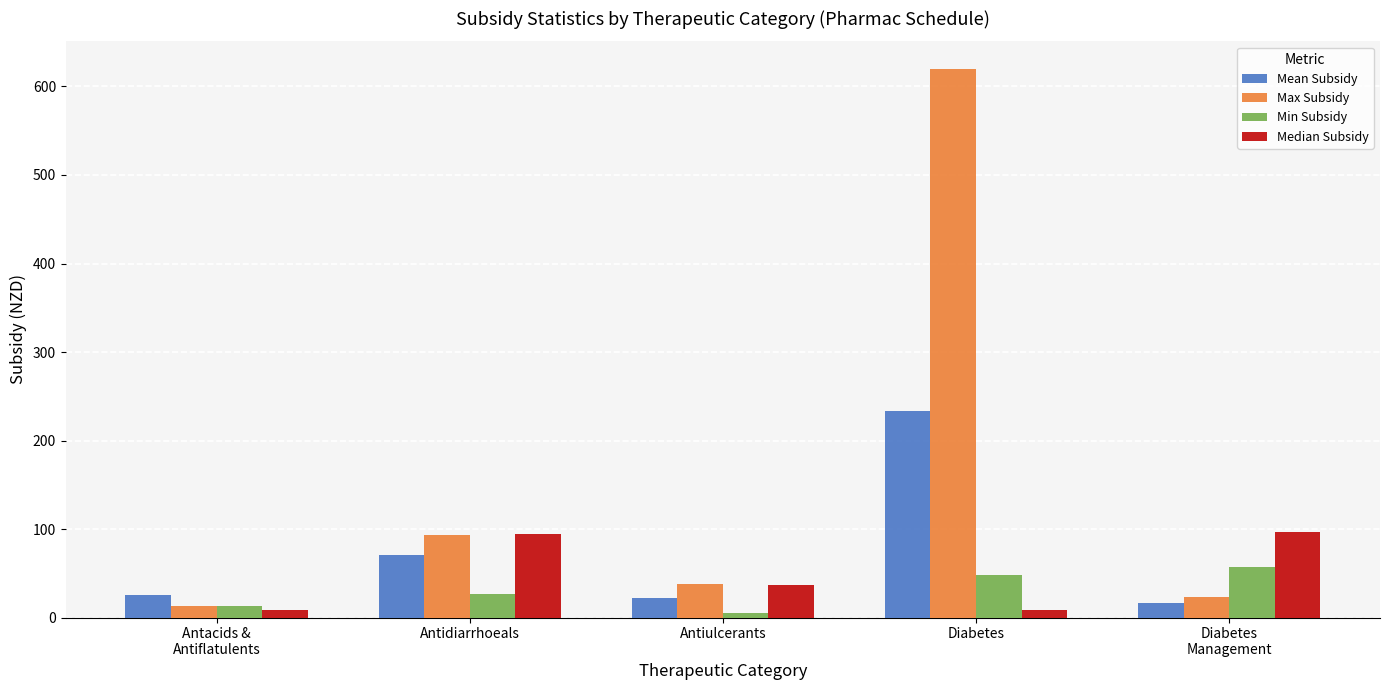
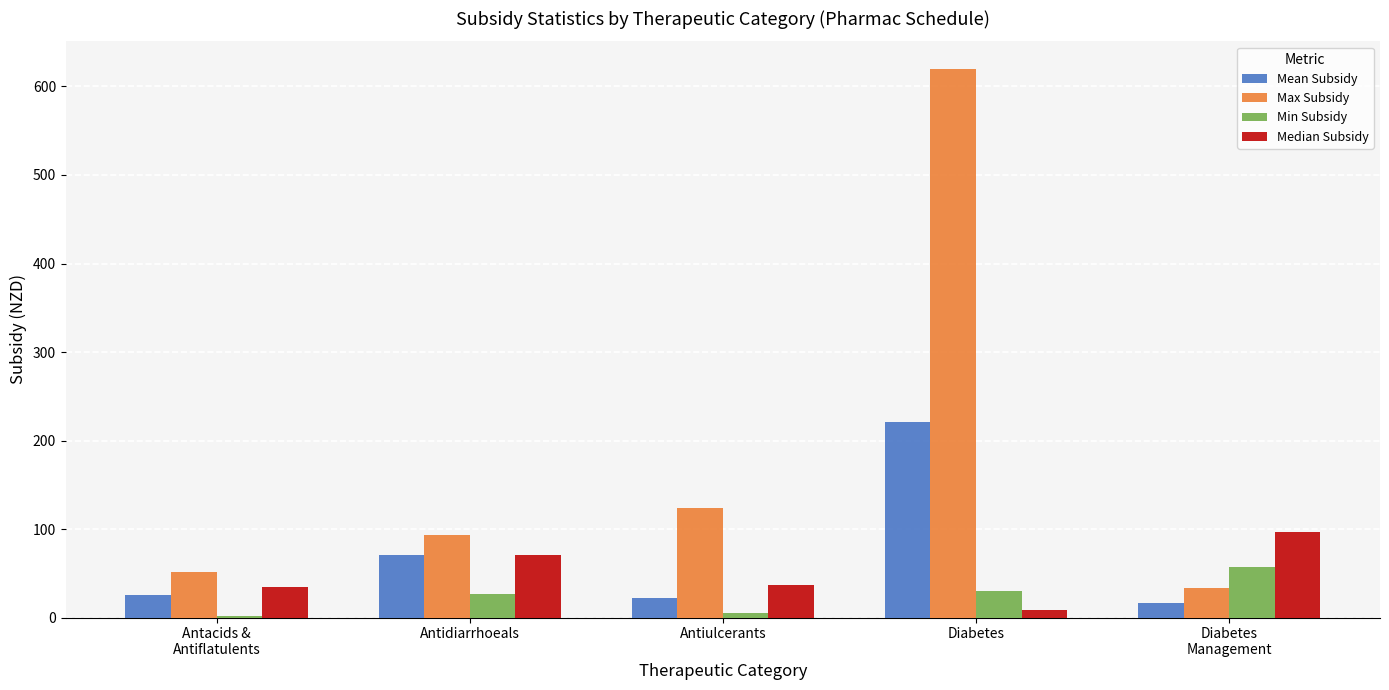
  {
    "Mean Subsidy": {
      "Antacids & Antiflatulents": 30,
      "Antidiarrhoeals": 70,
      "Antiulcerants": 20,
-     "Diabetes": 230,
+     "Diabetes": 220,
      "Diabetes Management": 20
    },
    "Max Subsidy": {
-     "Antacids & Antiflatulents": 10,
+     "Antacids & Antiflatulents": 50,
      "Antidiarrhoeals": 90,
-     "Antiulcerants": 40,
+     "Antiulcerants": 120,
      "Diabetes": 620,
-     "Diabetes Management": 20
+     "Diabetes Management": 30
    },
    "Min Subsidy": {
-     "Antacids & Antiflatulents": 10,
+     "Antacids & Antiflatulents": 0,
      "Antidiarrhoeals": 30,
      "Antiulcerants": 0,
-     "Diabetes": 50,
+     "Diabetes": 30,
      "Diabetes Management": 60
    },
    "Median Subsidy": {
-     "Antacids & Antiflatulents": 10,
-     "Antidiarrhoeals": 90,
+     "Antacids & Antiflatulents": 30,
+     "Antidiarrhoeals": 70,
      "Antiulcerants": 40,
      "Diabetes": 10,
      "Diabetes Management": 100
    }
  }
